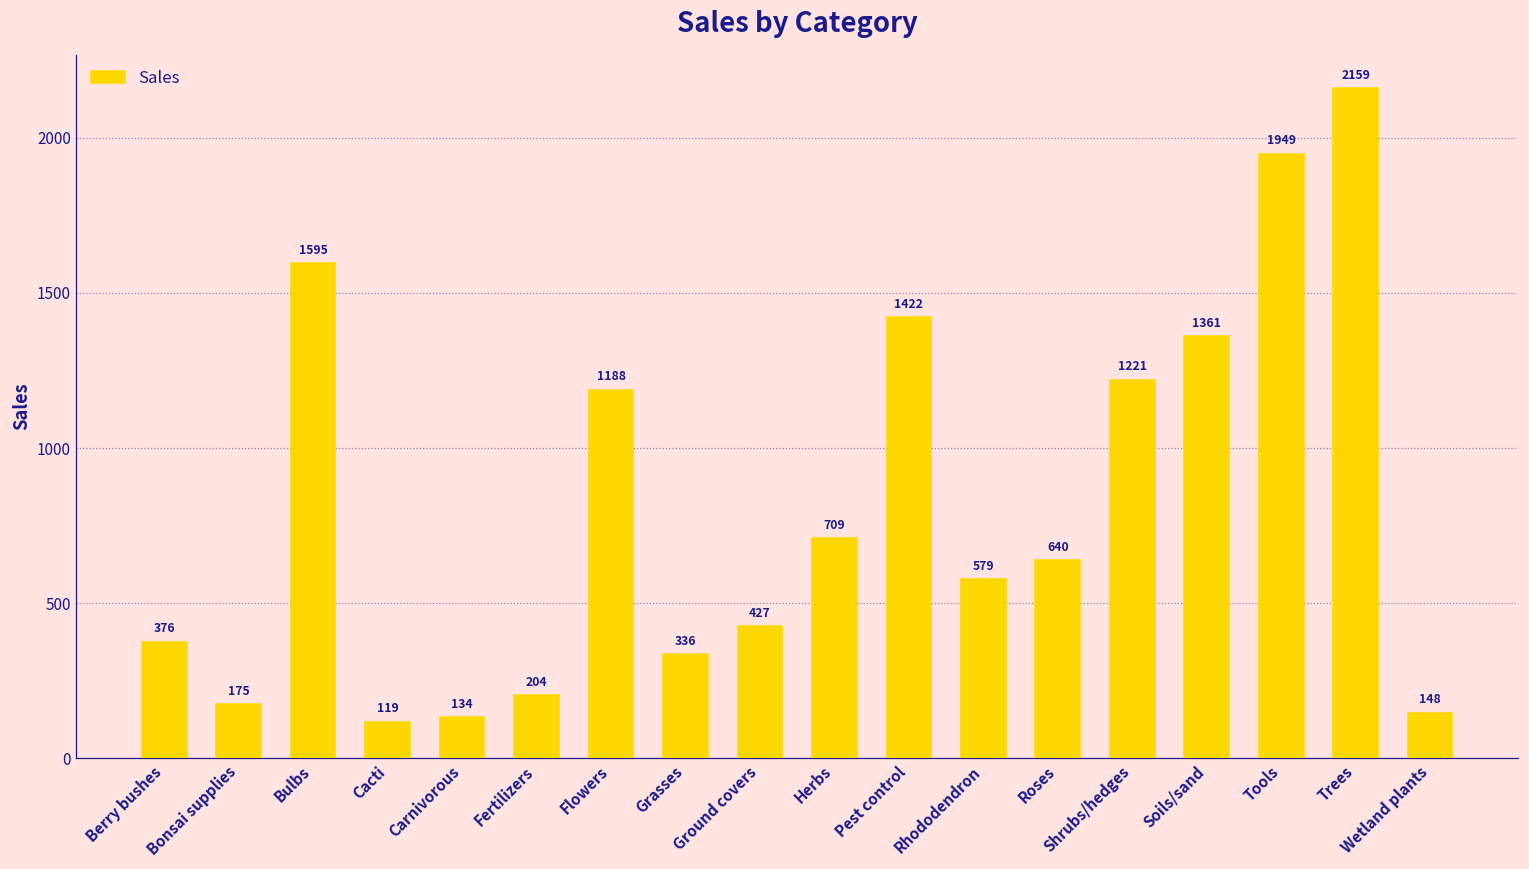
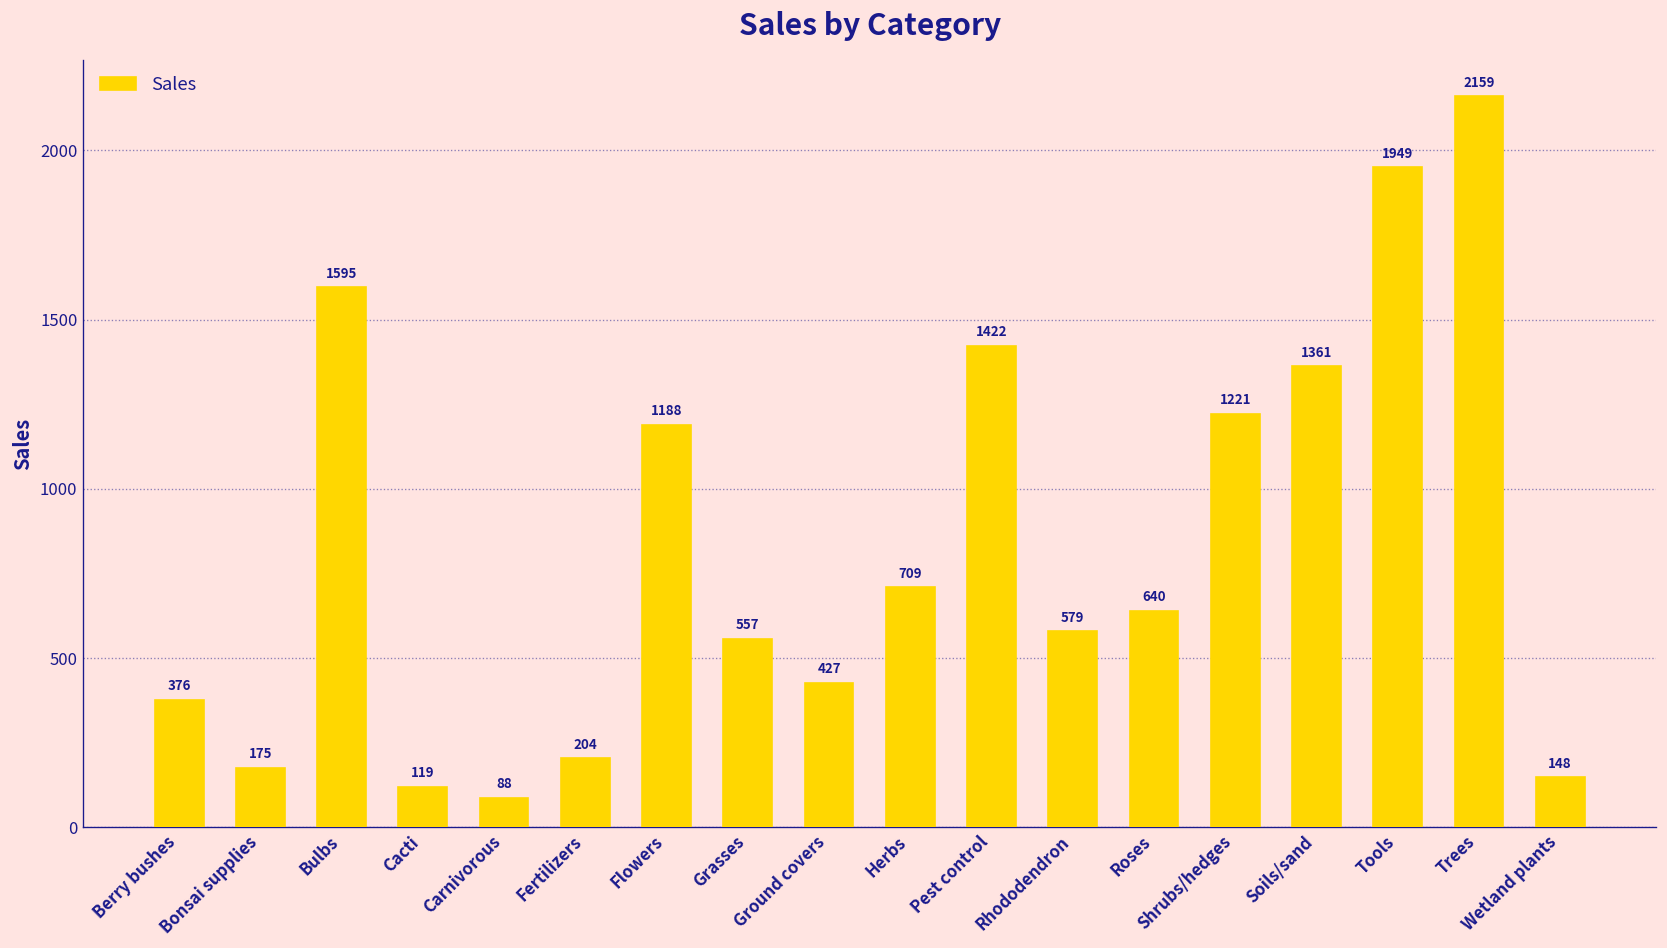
  {
    "Berry bushes": 376,
    "Bonsai supplies": 175,
    "Bulbs": 1595,
    "Cacti": 119,
-   "Carnivorous": 134,
+   "Carnivorous": 88,
    "Fertilizers": 204,
    "Flowers": 1188,
-   "Grasses": 336,
+   "Grasses": 557,
    "Ground covers": 427,
    "Herbs": 709,
    "Pest control": 1422,
    "Rhododendron": 579,
    "Roses": 640,
    "Shrubs/hedges": 1221,
    "Soils/sand": 1361,
    "Tools": 1949,
    "Trees": 2159,
    "Wetland plants": 148
  }
